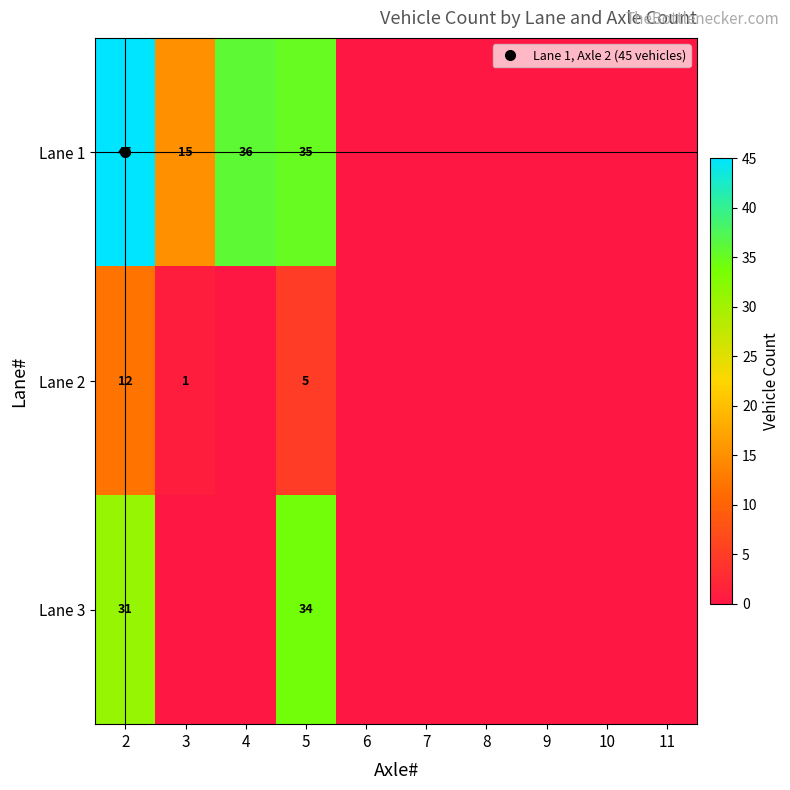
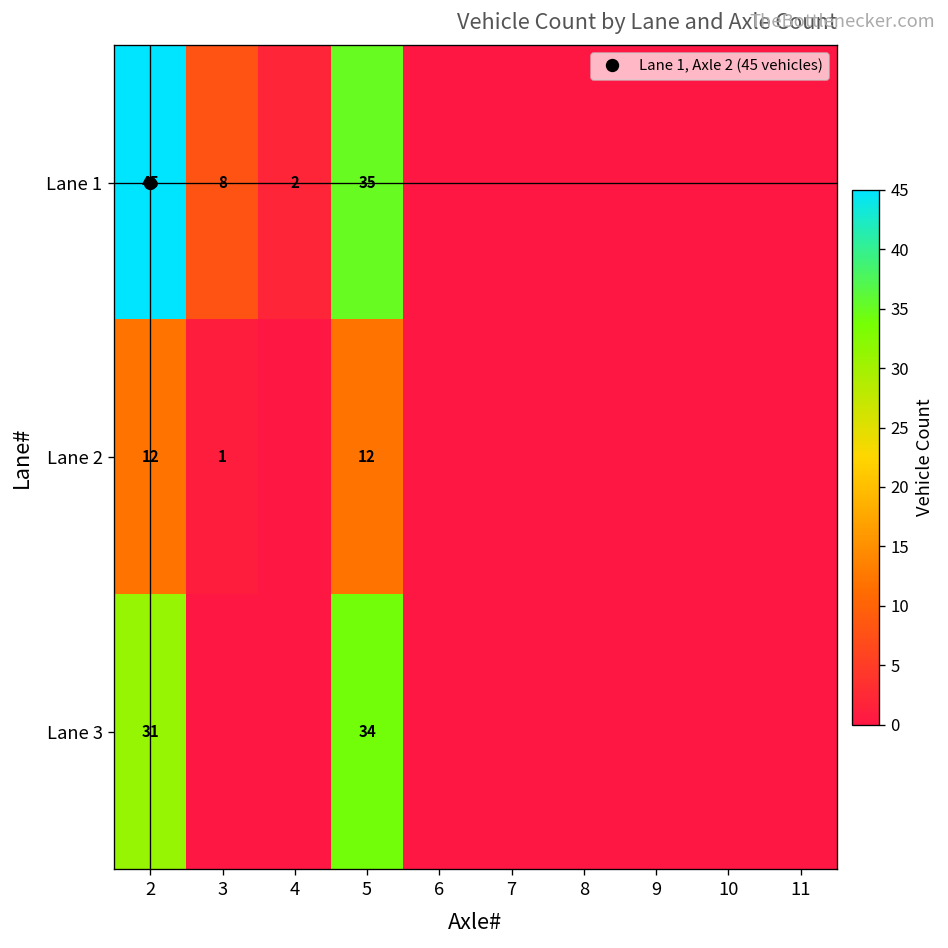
  {
    "Lane 1": {
-     "3": 15,
-     "4": 36,
+     "3": 8,
+     "4": 2,
      "5": 35
    },
    "Lane 2": {
      "2": 12,
      "3": 1,
-     "5": 5
+     "5": 12
    },
    "Lane 3": {
      "2": 31,
      "5": 34
    }
  }
